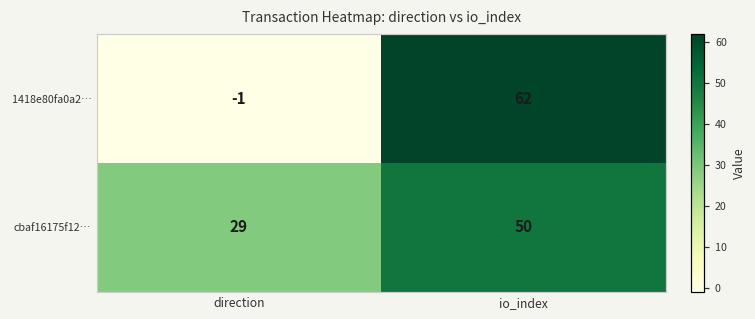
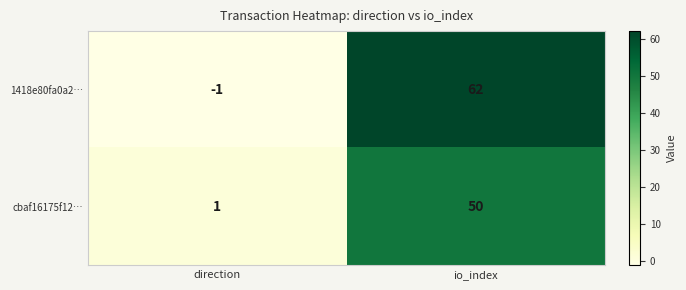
  {
    "1418e80fa0a2…": {
      "direction": -1
    },
    "cbaf16175f12…": {
-     "direction": 29,
+     "direction": 1,
      "io_index": 50
    }
  }
